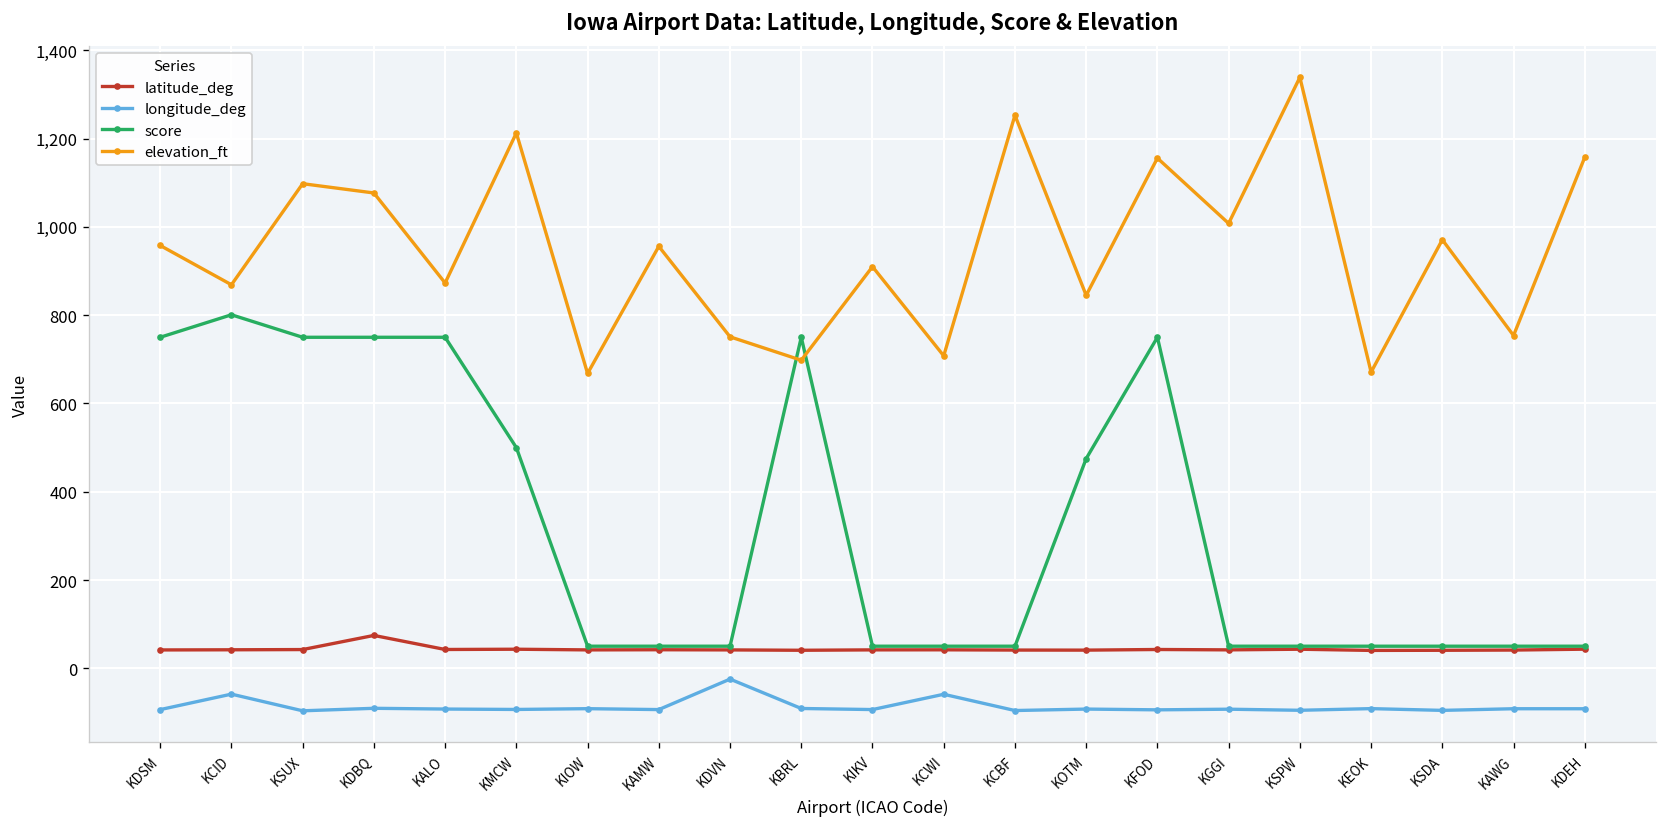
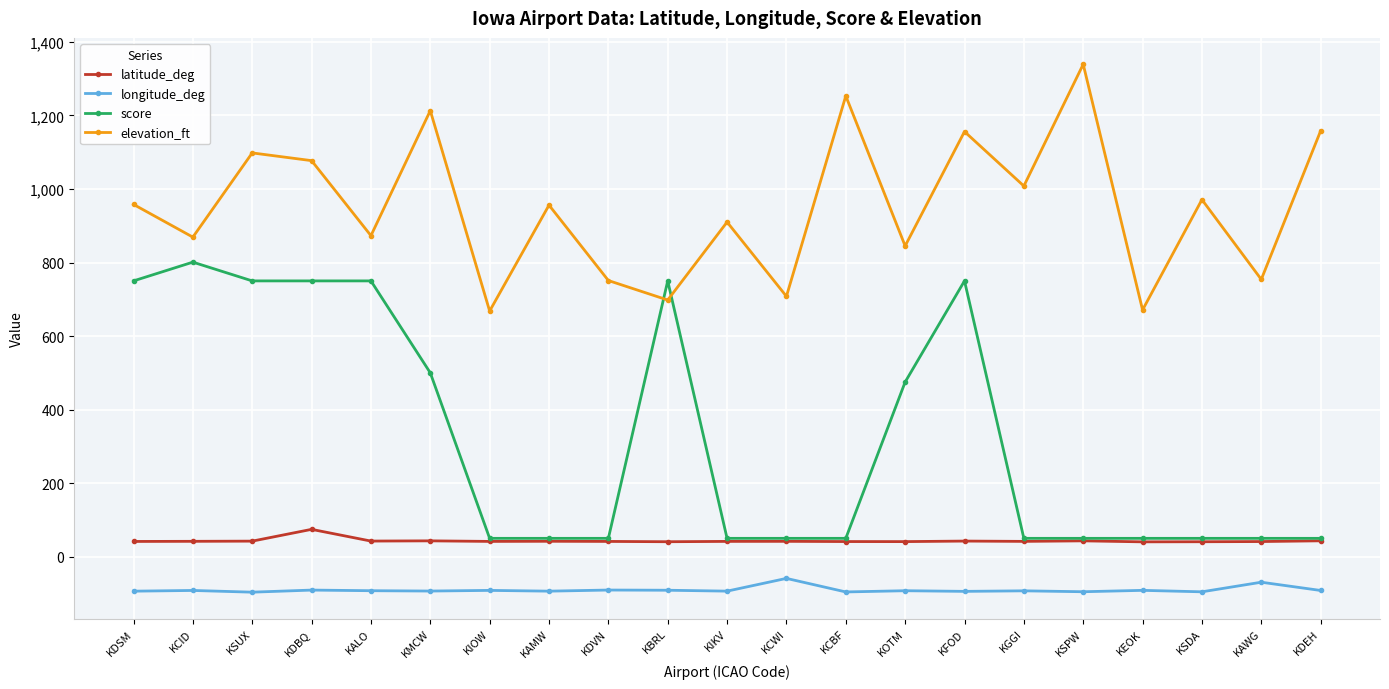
  {
    "latitude_deg": {
      "KDSM": "40",
      "KCID": "40",
      "KSUX": "40",
      "KDBQ": "70",
      "KALO": "40",
      "KMCW": "40",
      "KIOW": "40",
      "KAMW": "40",
      "KDVN": "40",
      "KBRL": "40",
      "KIKV": "40",
      "KCWI": "40",
      "KCBF": "40",
      "KOTM": "40",
      "KFOD": "40",
      "KGGI": "40",
      "KSPW": "40",
      "KEOK": "40",
      "KSDA": "40",
      "KAWG": "40"
    },
    "longitude_deg": {
      "KDSM": "-90",
-     "KCID": "-60",
+     "KCID": "-90",
      "KSUX": "-100",
      "KDBQ": "-90",
      "KALO": "-90",
      "KMCW": "-90",
      "KIOW": "-90",
      "KAMW": "-90",
-     "KDVN": "-20",
+     "KDVN": "-90",
      "KBRL": "-90",
      "KIKV": "-90",
      "KCWI": "-60",
      "KCBF": "-100",
      "KOTM": "-90",
      "KFOD": "-90",
      "KGGI": "-90",
      "KSPW": "-100",
      "KEOK": "-90",
      "KSDA": "-100",
-     "KAWG": "-90",
+     "KAWG": "-70",
      "KDEH": "-90"
    },
    "score": {
      "KDSM": "750",
      "KCID": "800",
      "KSUX": "750",
      "KDBQ": "750",
      "KALO": "750",
      "KMCW": "500",
      "KIOW": "50",
      "KAMW": "50",
      "KDVN": "50",
      "KBRL": "750",
      "KIKV": "50",
      "KCWI": "50",
      "KCBF": "50",
      "KOTM": "480",
      "KFOD": "750",
      "KGGI": "50",
      "KSPW": "50",
      "KEOK": "50",
      "KSDA": "50",
      "KAWG": "50"
    },
    "elevation_ft": {
      "KDSM": "960",
      "KCID": "870",
      "KSUX": "1,100",
      "KDBQ": "1,080",
      "KALO": "870",
      "KMCW": "1,210",
      "KIOW": "670",
      "KAMW": "960",
      "KDVN": "750",
      "KBRL": "700",
      "KIKV": "910",
      "KCWI": "710",
      "KCBF": "1,250",
      "KOTM": "850",
      "KFOD": "1,160",
      "KGGI": "1,010",
      "KSPW": "1,340",
      "KEOK": "670",
      "KSDA": "970",
      "KAWG": "750",
      "KDEH": "1,160"
    }
  }
